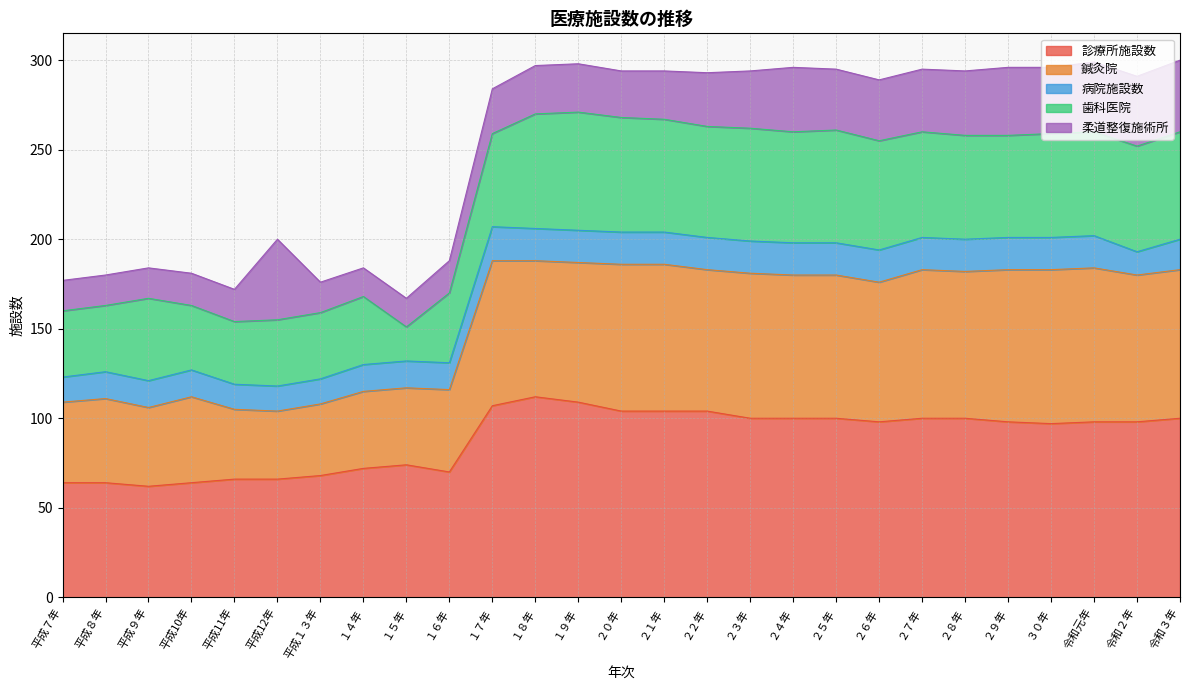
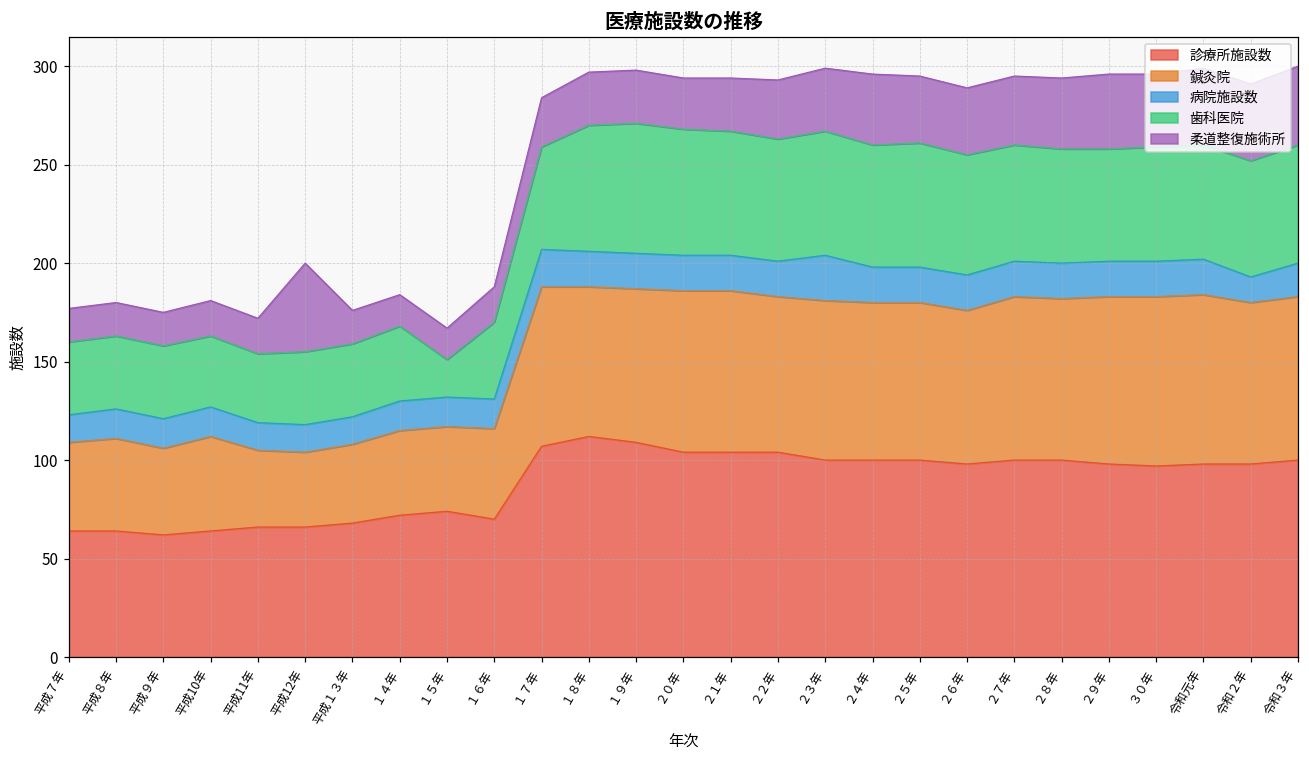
  {
    "病院施設数": {
      "平成７年": 14,
      "平成８年": 15,
      "平成９年": 15,
      "平成10年": 15,
      "平成11年": 14,
      "平成12年": 14,
      "平成１３年": 14,
      "１４年": 15,
      "１５年": 15,
      "１６年": 15,
      "１７年": 19,
      "１８年": 18,
      "１９年": 18,
      "２０年": 18,
      "２１年": 18,
      "２２年": 18,
-     "２３年": 18,
+     "２３年": 23,
      "２４年": 18,
      "２５年": 18,
      "２６年": 18,
      "２７年": 18,
      "２８年": 18,
      "２９年": 18,
      "３０年": 18,
      "令和元年": 18,
      "令和２年": 13,
      "令和３年": 17
    },
    "歯科医院": {
      "平成７年": 37,
      "平成８年": 37,
-     "平成９年": 46,
+     "平成９年": 37,
      "平成10年": 36,
      "平成11年": 35,
      "平成12年": 37,
      "平成１３年": 37,
      "１４年": 38,
      "１５年": 19,
      "１６年": 39,
      "１７年": 52,
      "１８年": 64,
      "１９年": 66,
      "２０年": 64,
      "２１年": 63,
      "２２年": 62,
      "２３年": 63,
      "２４年": 62,
      "２５年": 63,
      "２６年": 61,
      "２７年": 59,
      "２８年": 58,
      "２９年": 57,
      "令和２年": 59,
      "令和３年": 60
    },
    "柔道整復施術所": {
      "平成７年": 17,
      "平成８年": 17,
      "平成９年": 17,
      "平成10年": 18,
      "平成11年": 18,
      "平成12年": 45,
      "平成１３年": 17,
      "１４年": 16,
      "１５年": 16,
      "１６年": 18,
      "１７年": 25,
      "１８年": 27,
      "１９年": 27,
      "２０年": 26,
      "２１年": 27,
      "２２年": 30,
      "２３年": 32,
      "２４年": 36,
      "２５年": 34,
      "２６年": 34,
      "２７年": 35,
      "２８年": 36,
      "２９年": 38,
      "令和３年": 40
    }
  }
